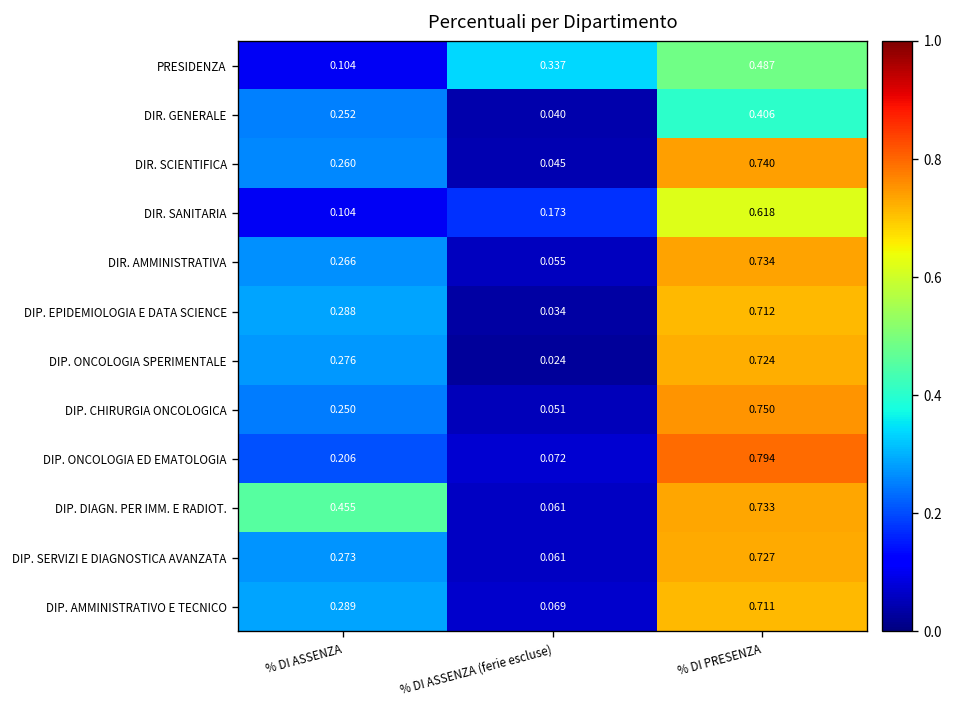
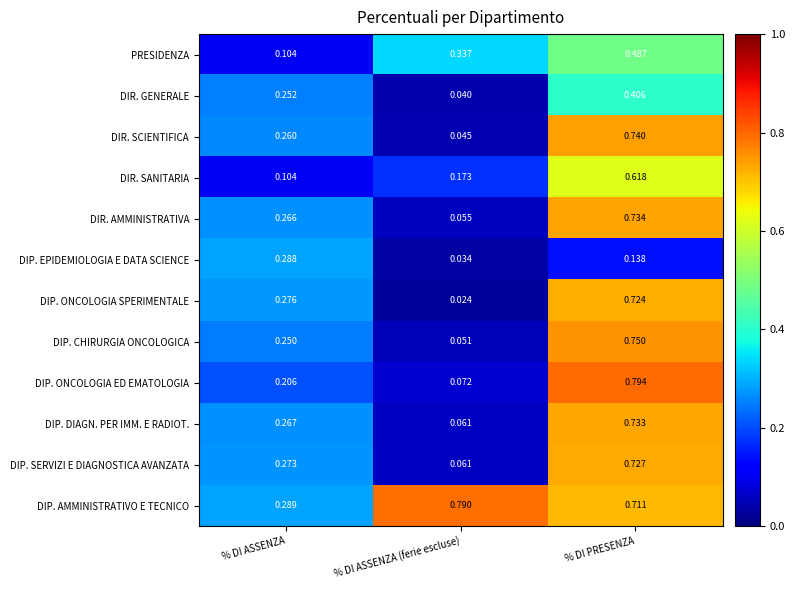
  {
    "PRESIDENZA": {
      "% DI ASSENZA": 0.104,
      "% DI ASSENZA (ferie escluse)": 0.337,
      "% DI PRESENZA": 0.487
    },
    "DIR. GENERALE": {
      "% DI ASSENZA": 0.252,
      "% DI ASSENZA (ferie escluse)": 0.040,
      "% DI PRESENZA": 0.406
    },
    "DIR. SCIENTIFICA": {
      "% DI ASSENZA": 0.260,
      "% DI ASSENZA (ferie escluse)": 0.045,
      "% DI PRESENZA": 0.740
    },
    "DIR. SANITARIA": {
      "% DI ASSENZA": 0.104,
      "% DI ASSENZA (ferie escluse)": 0.173,
      "% DI PRESENZA": 0.618
    },
    "DIR. AMMINISTRATIVA": {
      "% DI ASSENZA": 0.266,
      "% DI ASSENZA (ferie escluse)": 0.055,
      "% DI PRESENZA": 0.734
    },
    "DIP. EPIDEMIOLOGIA E DATA SCIENCE": {
      "% DI ASSENZA": 0.288,
      "% DI ASSENZA (ferie escluse)": 0.034,
-     "% DI PRESENZA": 0.712
+     "% DI PRESENZA": 0.138
    },
    "DIP. ONCOLOGIA SPERIMENTALE": {
      "% DI ASSENZA": 0.276,
      "% DI ASSENZA (ferie escluse)": 0.024,
      "% DI PRESENZA": 0.724
    },
    "DIP. CHIRURGIA ONCOLOGICA": {
      "% DI ASSENZA": 0.250,
      "% DI ASSENZA (ferie escluse)": 0.051,
      "% DI PRESENZA": 0.750
    },
    "DIP. ONCOLOGIA ED EMATOLOGIA": {
      "% DI ASSENZA": 0.206,
      "% DI ASSENZA (ferie escluse)": 0.072,
      "% DI PRESENZA": 0.794
    },
    "DIP. DIAGN. PER IMM. E RADIOT.": {
-     "% DI ASSENZA": 0.455,
+     "% DI ASSENZA": 0.267,
      "% DI ASSENZA (ferie escluse)": 0.061,
      "% DI PRESENZA": 0.733
    },
    "DIP. SERVIZI E DIAGNOSTICA AVANZATA": {
      "% DI ASSENZA": 0.273,
      "% DI ASSENZA (ferie escluse)": 0.061,
      "% DI PRESENZA": 0.727
    },
    "DIP. AMMINISTRATIVO E TECNICO": {
      "% DI ASSENZA": 0.289,
-     "% DI ASSENZA (ferie escluse)": 0.069,
+     "% DI ASSENZA (ferie escluse)": 0.790,
      "% DI PRESENZA": 0.711
    }
  }
